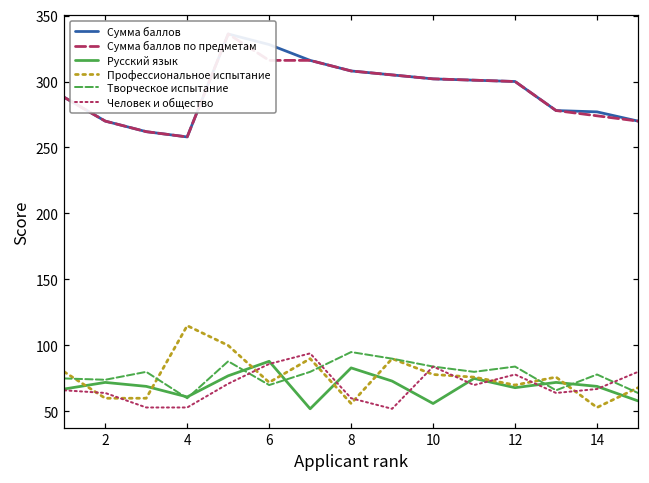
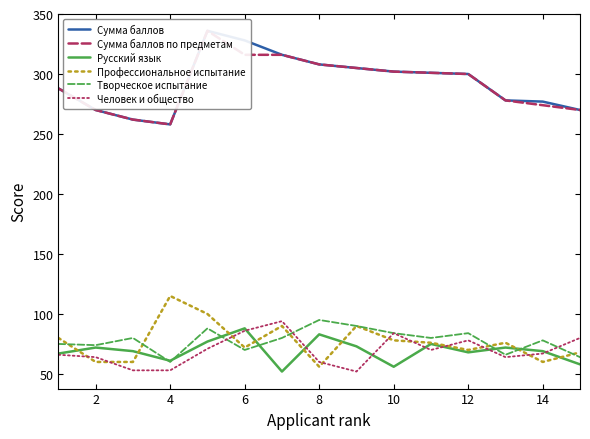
  {
    "Сумма баллов": {
      "14": 277
    },
    "Профессиональное испытание": {
      "2": 60,
      "4": 115,
      "8": 56,
      "10": 78,
-     "14": 53
+     "14": 60
    }
  }
